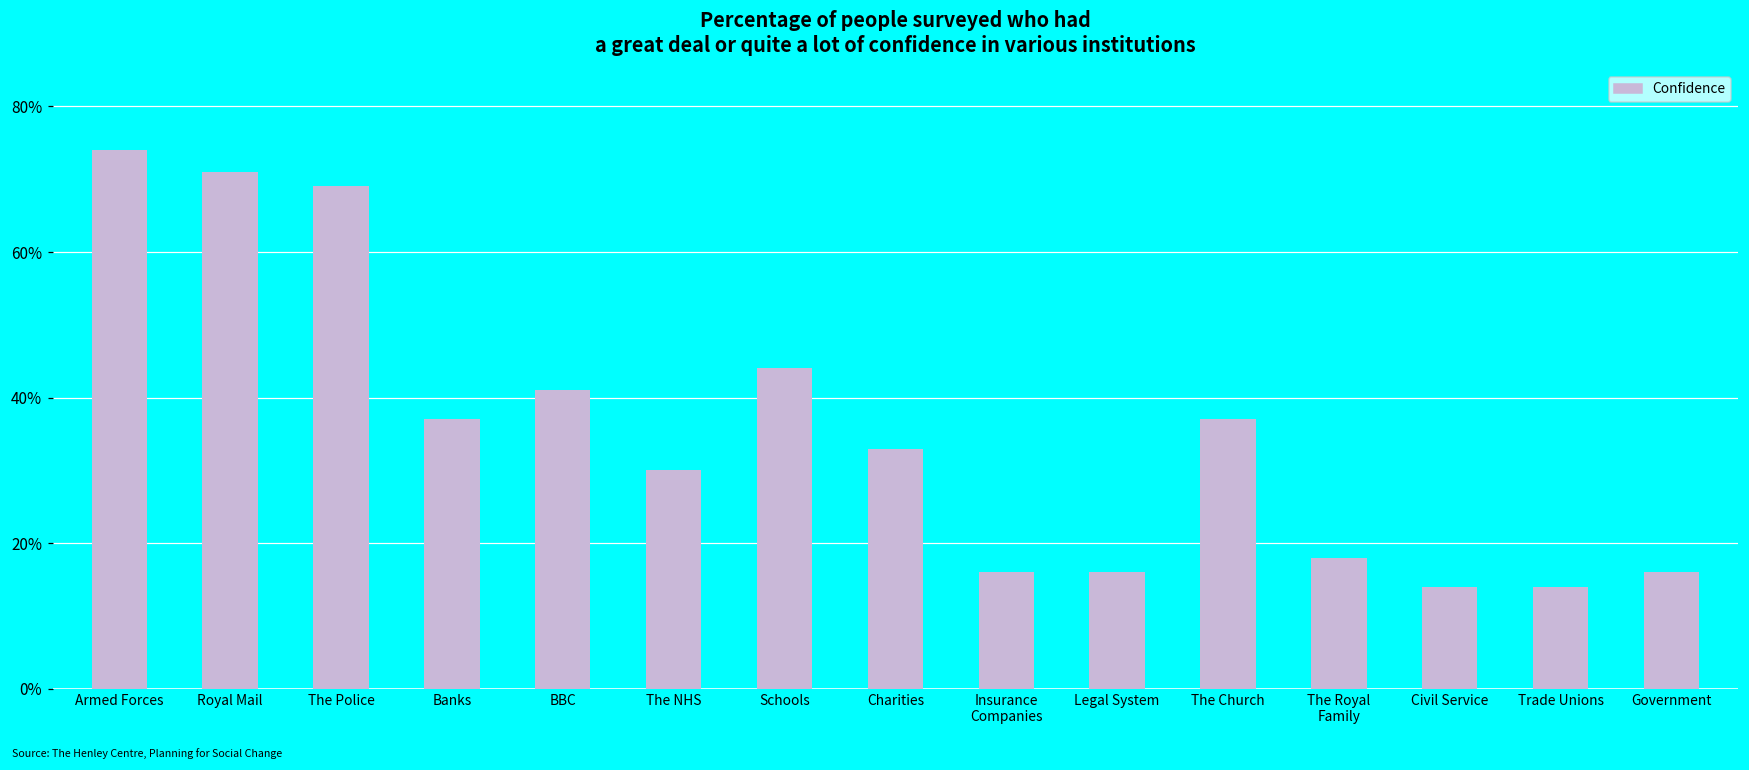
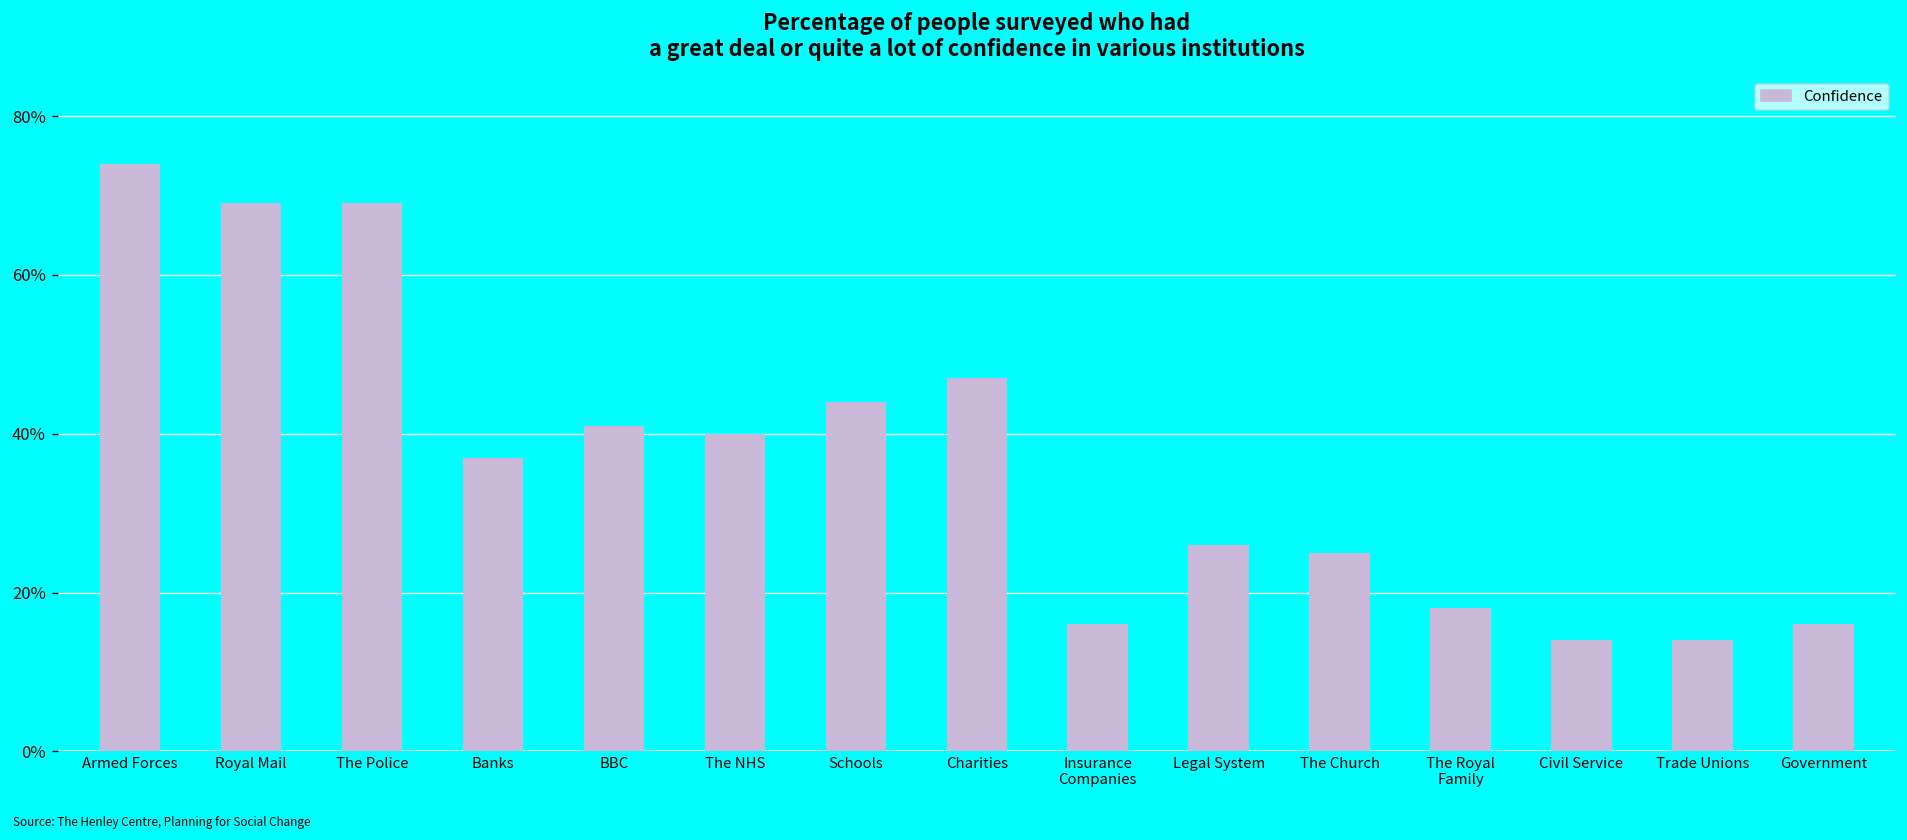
  {
    "Armed Forces": "74%",
-   "Royal Mail": "71%",
+   "Royal Mail": "69%",
    "The Police": "69%",
    "Banks": "37%",
    "BBC": "41%",
-   "The NHS": "30%",
+   "The NHS": "40%",
    "Schools": "44%",
-   "Charities": "33%",
+   "Charities": "47%",
    "Insurance Companies": "16%",
-   "Legal System": "16%",
-   "The Church": "37%",
+   "Legal System": "26%",
+   "The Church": "25%",
    "The Royal Family": "18%",
    "Civil Service": "14%",
    "Trade Unions": "14%",
    "Government": "16%"
  }
